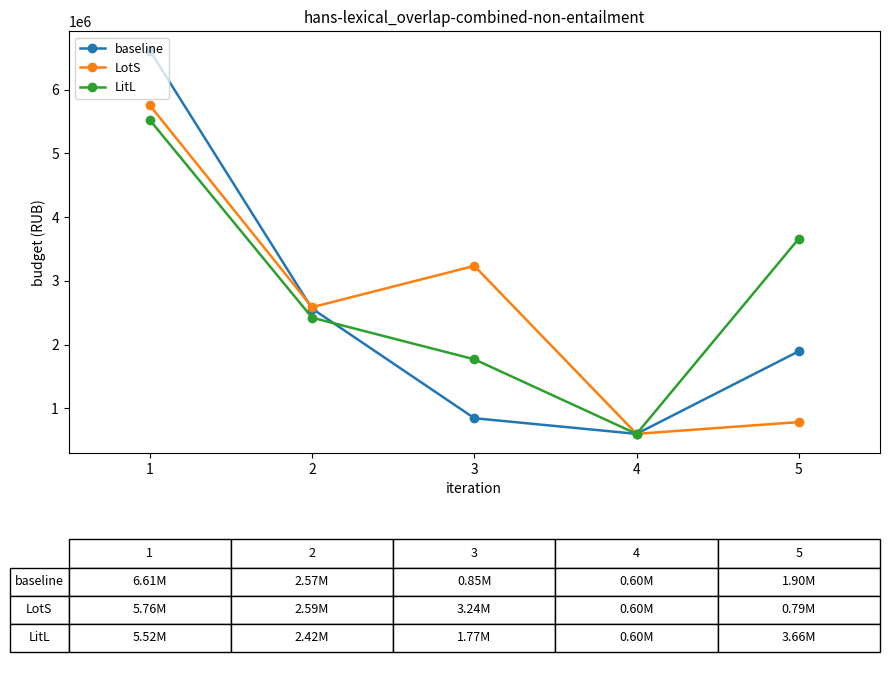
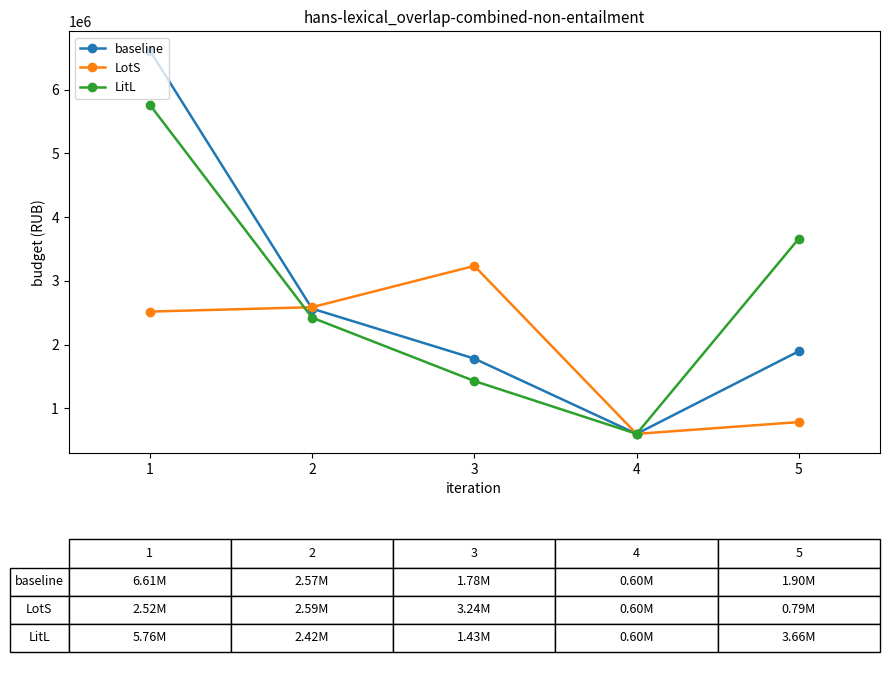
  {
    "baseline": {
-     "3": "0.85M"
+     "3": "1.78M"
    },
    "LotS": {
-     "1": "5.76M"
+     "1": "2.52M"
    },
    "LitL": {
-     "1": "5.52M",
-     "3": "1.77M"
+     "1": "5.76M",
+     "3": "1.43M"
    }
  }
